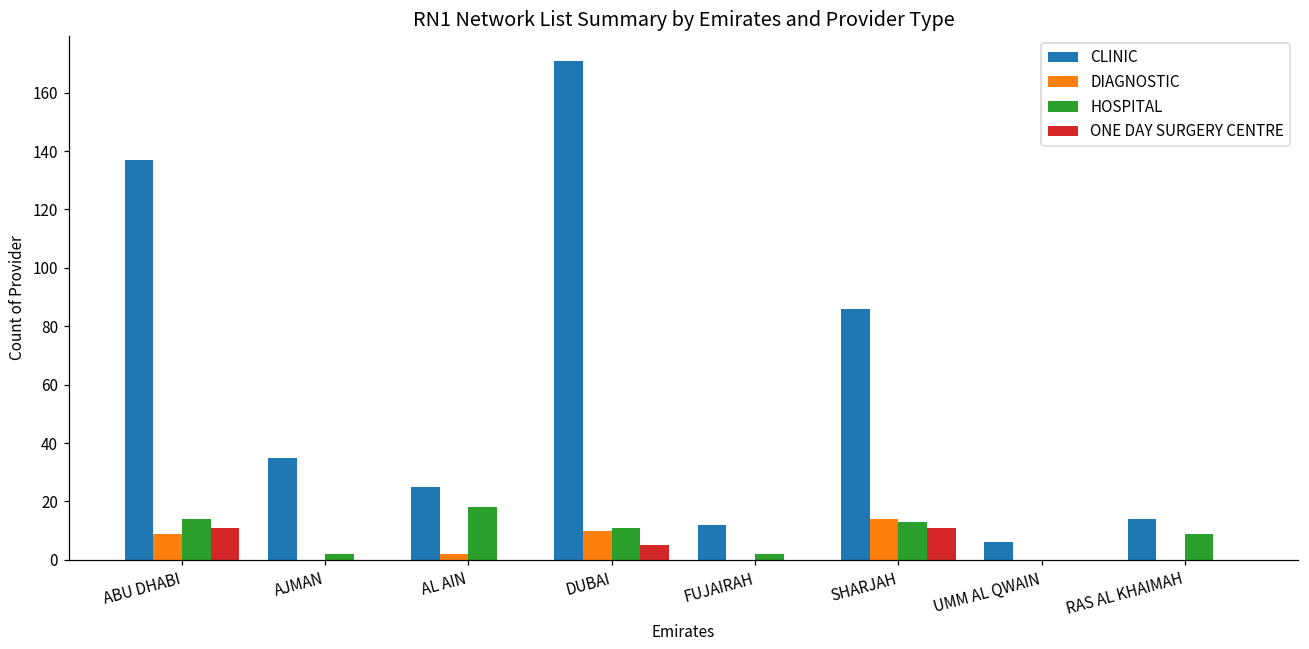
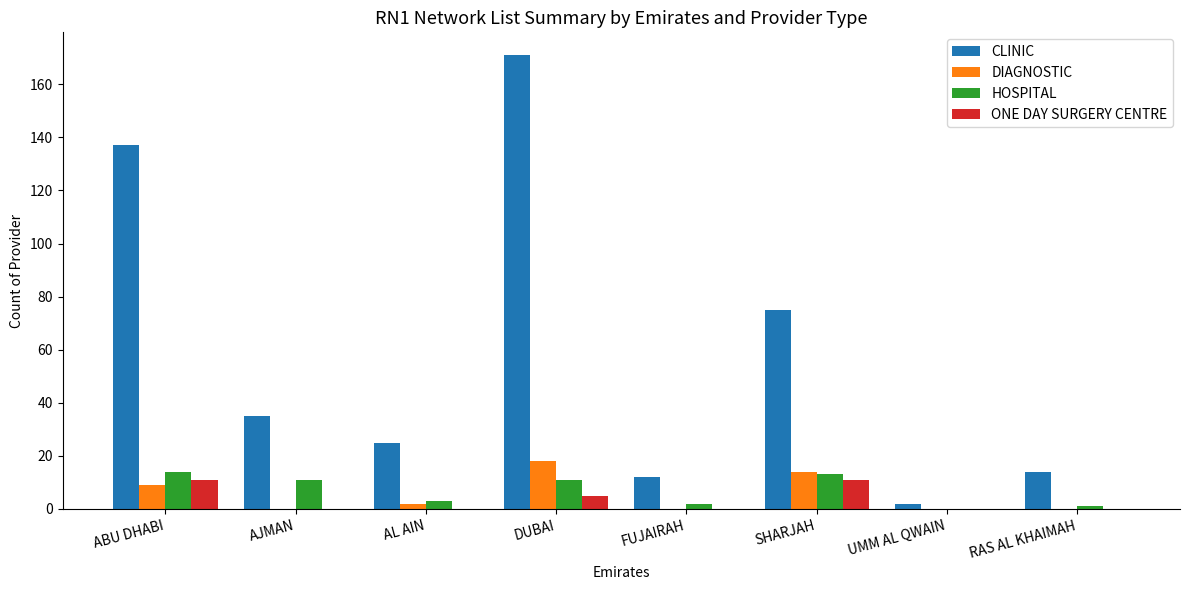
  {
    "CLINIC": {
      "ABU DHABI": 137,
      "AJMAN": 35,
      "AL AIN": 25,
      "DUBAI": 171,
      "FUJAIRAH": 12,
-     "SHARJAH": 86,
-     "UMM AL QWAIN": 6,
+     "SHARJAH": 75,
+     "UMM AL QWAIN": 2,
      "RAS AL KHAIMAH": 14
    },
    "DIAGNOSTIC": {
      "ABU DHABI": 9,
      "AJMAN": 0,
      "AL AIN": 2,
-     "DUBAI": 10,
+     "DUBAI": 18,
      "FUJAIRAH": 0,
      "SHARJAH": 14,
      "UMM AL QWAIN": 0,
      "RAS AL KHAIMAH": 0
    },
    "HOSPITAL": {
      "ABU DHABI": 14,
-     "AJMAN": 2,
-     "AL AIN": 18,
+     "AJMAN": 11,
+     "AL AIN": 3,
      "DUBAI": 11,
      "FUJAIRAH": 2,
      "SHARJAH": 13,
      "UMM AL QWAIN": 0,
-     "RAS AL KHAIMAH": 9
+     "RAS AL KHAIMAH": 1
    },
    "ONE DAY SURGERY CENTRE": {
      "ABU DHABI": 11,
      "AJMAN": 0,
      "AL AIN": 0,
      "DUBAI": 5,
      "FUJAIRAH": 0,
      "SHARJAH": 11,
      "UMM AL QWAIN": 0,
      "RAS AL KHAIMAH": 0
    }
  }
